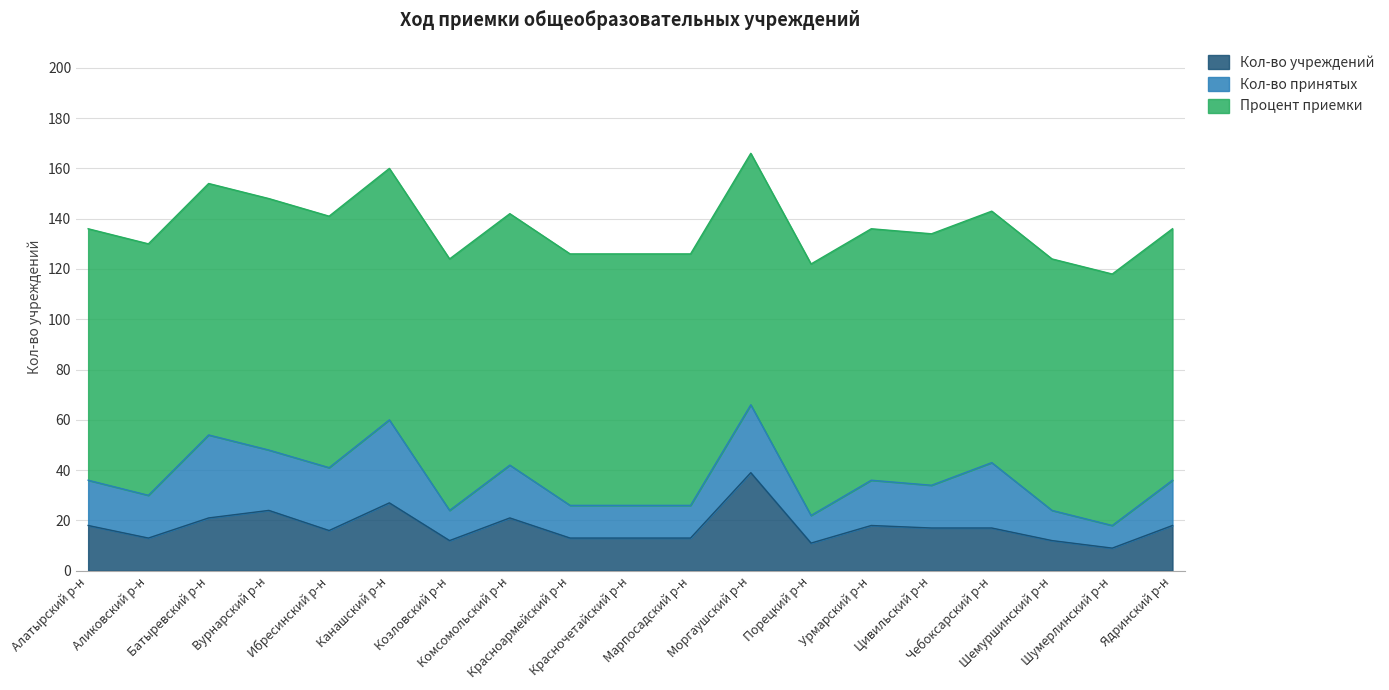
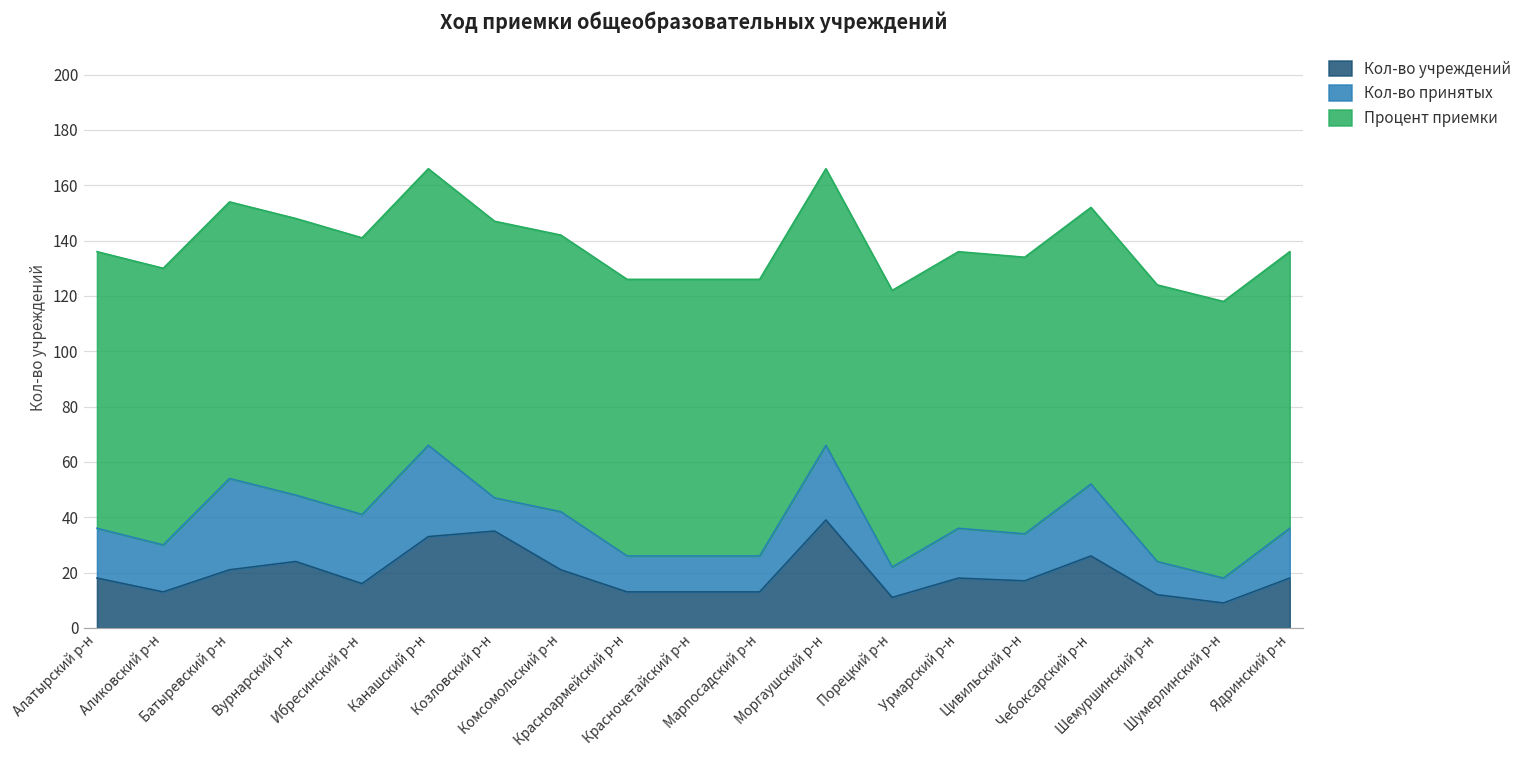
  {
    "Кол-во учреждений": {
      "Алатырский р-н": 18,
      "Аликовский р-н": 13,
      "Батыревский р-н": 21,
      "Вурнарский р-н": 24,
      "Ибресинский р-н": 16,
-     "Канашский р-н": 27,
-     "Козловский р-н": 12,
+     "Канашский р-н": 33,
+     "Козловский р-н": 35,
      "Комсомольский р-н": 21,
      "Красноармейский р-н": 13,
      "Красночетайский р-н": 13,
      "Марпосадский р-н": 13,
      "Моргаушский р-н": 39,
      "Порецкий р-н": 11,
      "Урмарский р-н": 18,
      "Цивильский р-н": 17,
-     "Чебоксарский р-н": 17,
+     "Чебоксарский р-н": 26,
      "Шемуршинский р-н": 12,
      "Шумерлинский р-н": 9,
      "Ядринский р-н": 18
    },
    "Кол-во принятых": {
      "Алатырский р-н": 18,
      "Аликовский р-н": 17,
      "Батыревский р-н": 33,
      "Вурнарский р-н": 24,
      "Ибресинский р-н": 25,
      "Канашский р-н": 33,
      "Козловский р-н": 12,
      "Комсомольский р-н": 21,
      "Красноармейский р-н": 13,
      "Красночетайский р-н": 13,
      "Марпосадский р-н": 13,
      "Моргаушский р-н": 27,
      "Порецкий р-н": 11,
      "Урмарский р-н": 18,
      "Цивильский р-н": 17,
      "Чебоксарский р-н": 26,
      "Шемуршинский р-н": 12,
      "Шумерлинский р-н": 9,
      "Ядринский р-н": 18
    },
    "Процент приемки": {
      "Алатырский р-н": 100,
      "Аликовский р-н": 100,
      "Батыревский р-н": 100,
      "Вурнарский р-н": 100,
      "Ибресинский р-н": 100,
      "Канашский р-н": 100,
      "Козловский р-н": 100,
      "Комсомольский р-н": 100,
      "Красноармейский р-н": 100,
      "Красночетайский р-н": 100,
      "Марпосадский р-н": 100,
      "Моргаушский р-н": 100,
      "Порецкий р-н": 100,
      "Урмарский р-н": 100,
      "Цивильский р-н": 100,
      "Чебоксарский р-н": 100,
      "Шемуршинский р-н": 100,
      "Шумерлинский р-н": 100,
      "Ядринский р-н": 100
    }
  }
